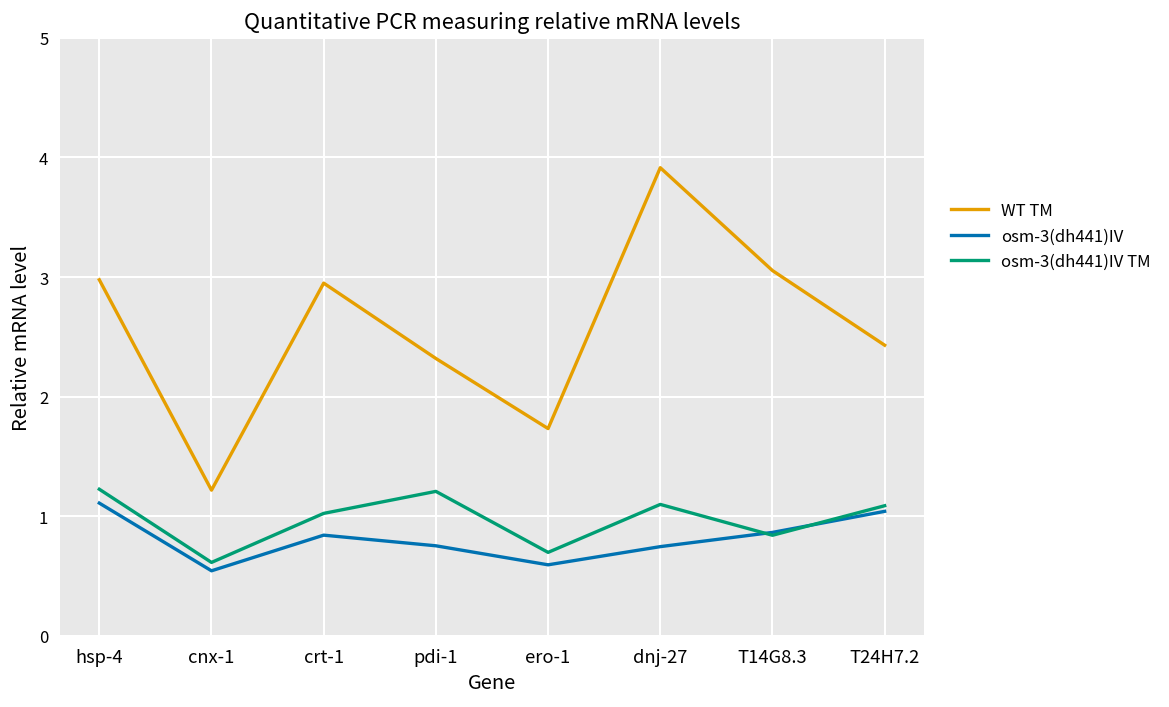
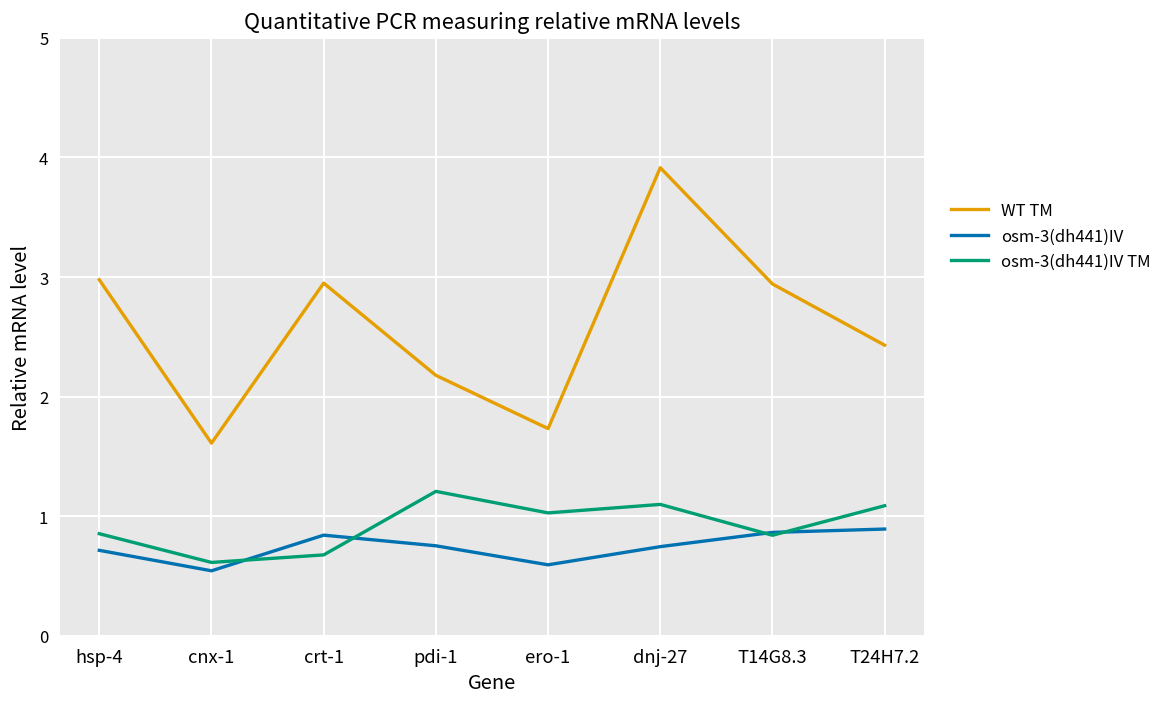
  {
    "WT TM": {
      "hsp-4": 3.0,
-     "cnx-1": 1.2,
+     "cnx-1": 1.6,
      "crt-1": 2.9,
-     "pdi-1": 2.3,
+     "pdi-1": 2.2,
      "ero-1": 1.7,
      "dnj-27": 3.9,
-     "T14G8.3": 3.1,
+     "T14G8.3": 2.9,
      "T24H7.2": 2.4
    },
    "osm-3(dh441)IV": {
-     "hsp-4": 1.1,
+     "hsp-4": 0.7,
      "cnx-1": 0.5,
      "crt-1": 0.8,
      "pdi-1": 0.8,
      "ero-1": 0.6,
      "dnj-27": 0.7,
-     "T24H7.2": 1.0
+     "T24H7.2": 0.9
    },
    "osm-3(dh441)IV TM": {
-     "hsp-4": 1.2,
+     "hsp-4": 0.9,
      "cnx-1": 0.6,
-     "crt-1": 1.0,
+     "crt-1": 0.7,
      "pdi-1": 1.2,
-     "ero-1": 0.7,
+     "ero-1": 1.0,
      "dnj-27": 1.1,
      "T24H7.2": 1.1
    }
  }
